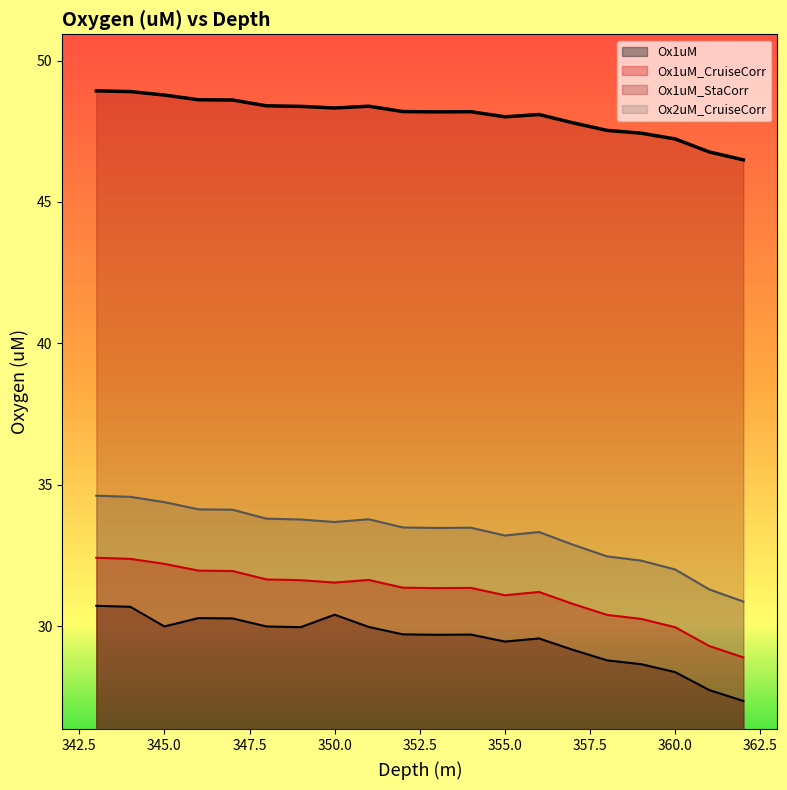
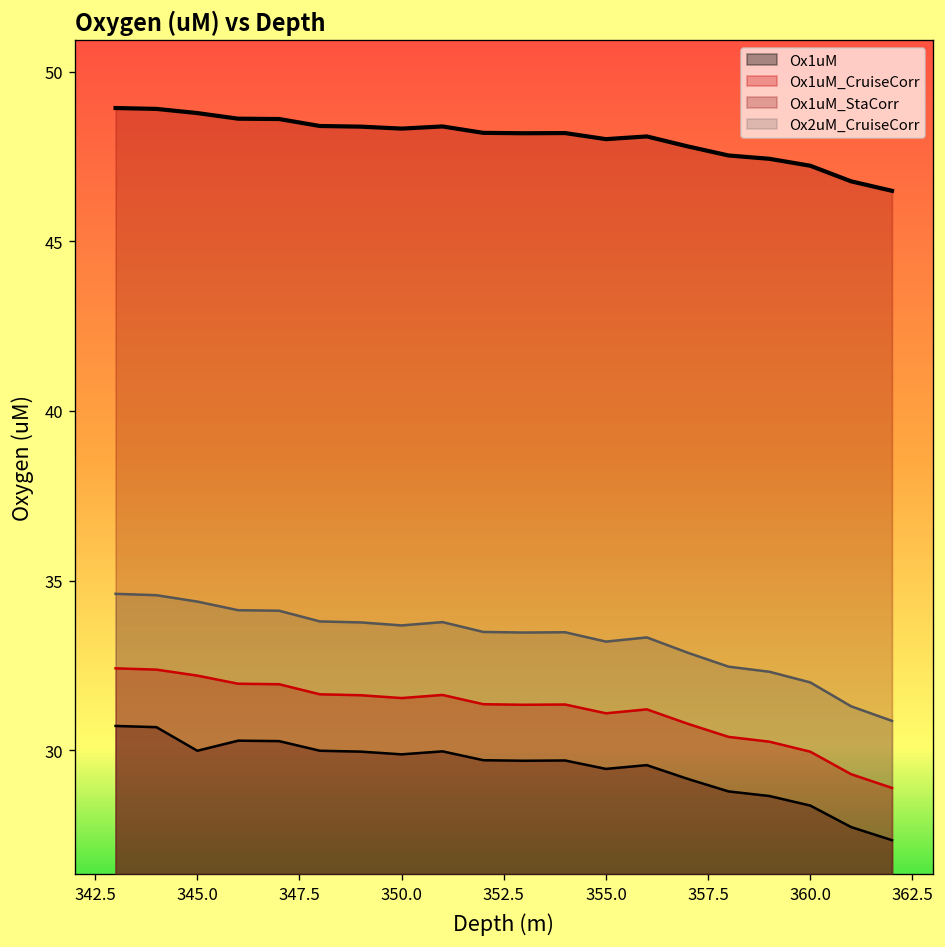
  {
    "Ox1uM": {
      "345.0": 30.0,
-     "350.0": 30.4,
+     "350.0": 29.9,
      "355.0": 29.5,
      "360.0": 28.4
    }
  }
